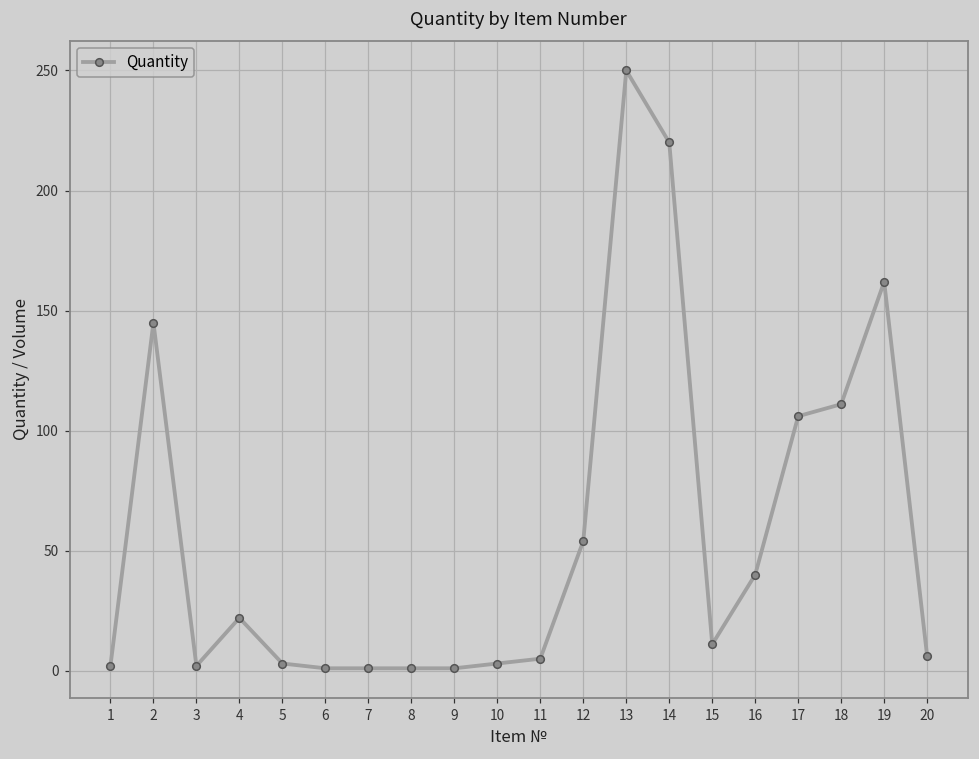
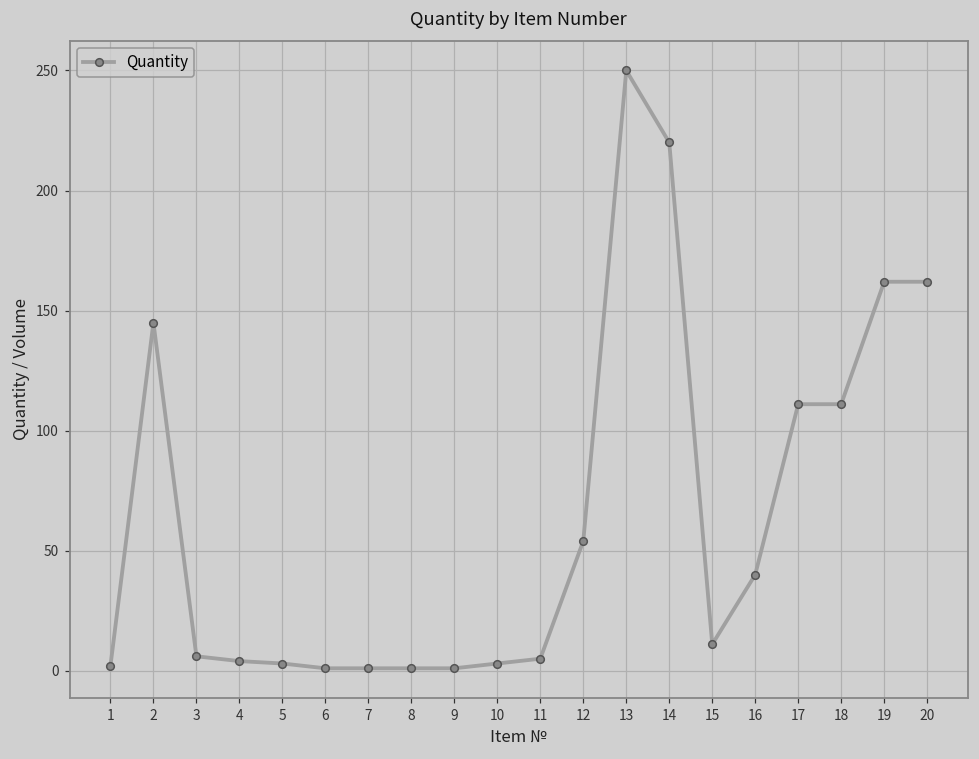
  {
    "1": 2,
    "2": 145,
-   "3": 2,
-   "4": 22,
+   "3": 6,
+   "4": 4,
    "5": 3,
    "6": 1,
    "7": 1,
    "8": 1,
    "9": 1,
    "10": 3,
    "11": 5,
    "12": 54,
    "13": 250,
    "14": 220,
    "15": 11,
    "16": 40,
-   "17": 106,
+   "17": 111,
    "18": 111,
    "19": 162,
-   "20": 6
+   "20": 162
  }
